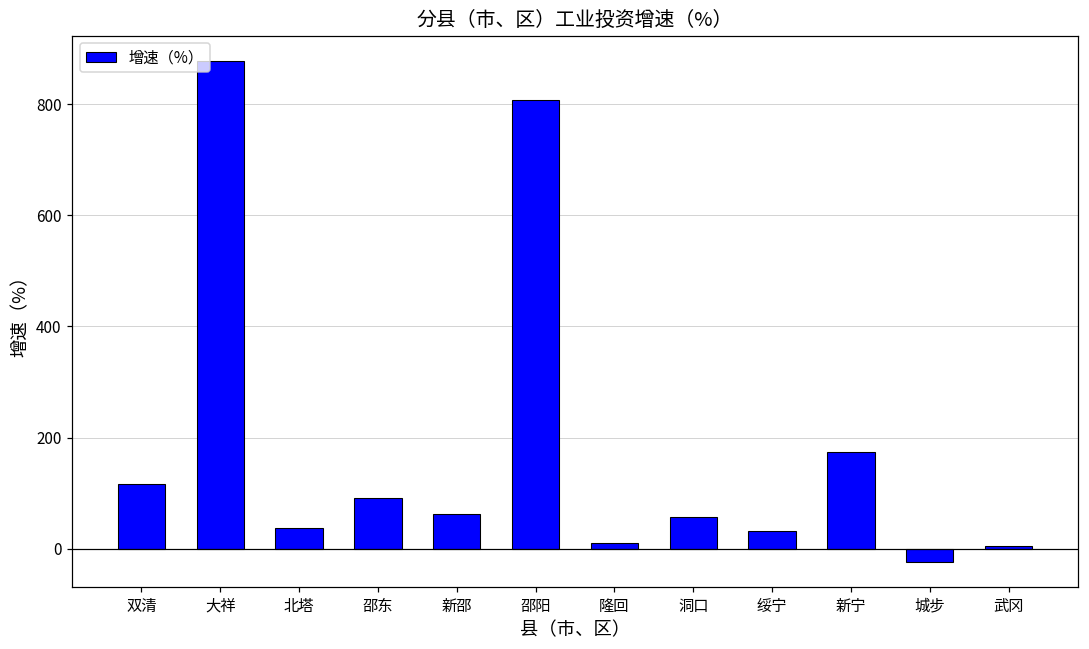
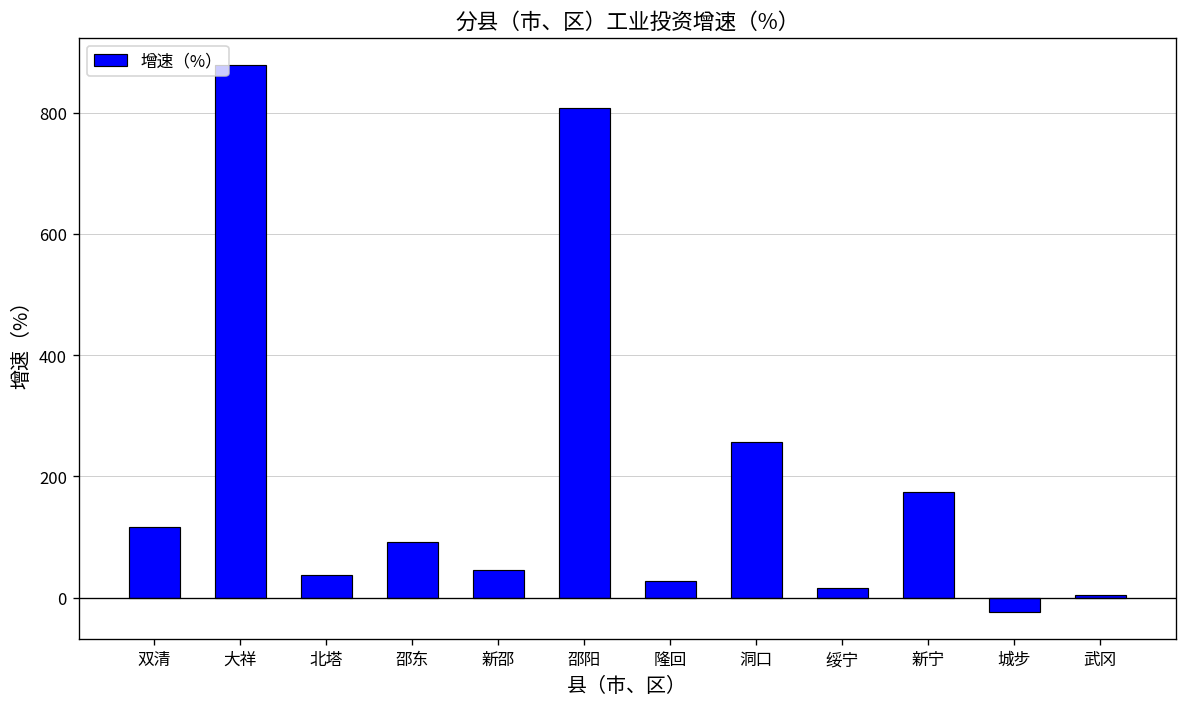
  {
    "双清": 120,
    "大祥": 880,
    "北塔": 40,
    "邵东": 90,
-   "新邵": 60,
+   "新邵": 50,
    "邵阳": 810,
-   "隆回": 10,
-   "洞口": 60,
-   "绥宁": 30,
+   "隆回": 30,
+   "洞口": 260,
+   "绥宁": 20,
    "新宁": 170,
    "城步": -20
  }
